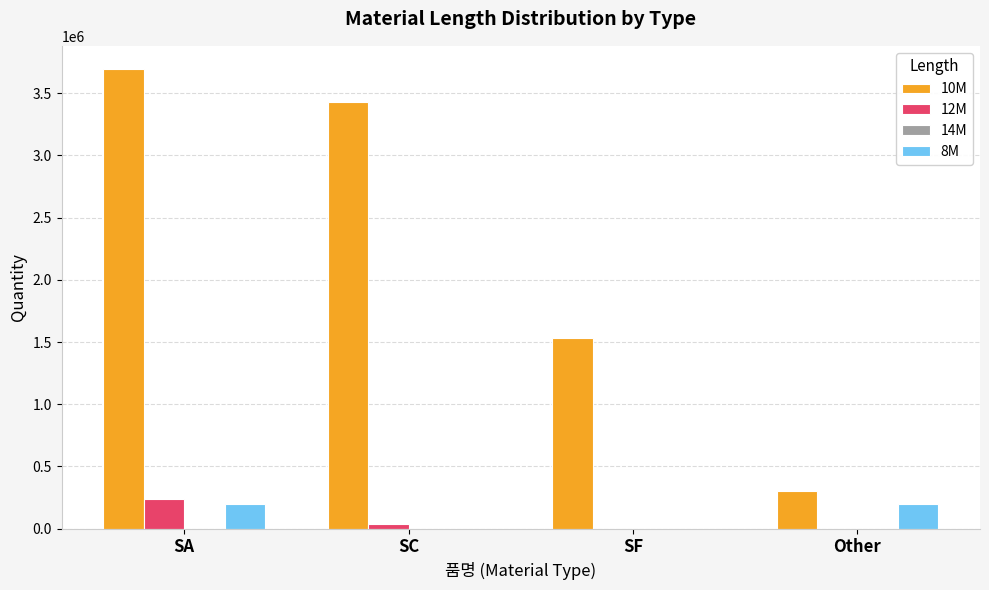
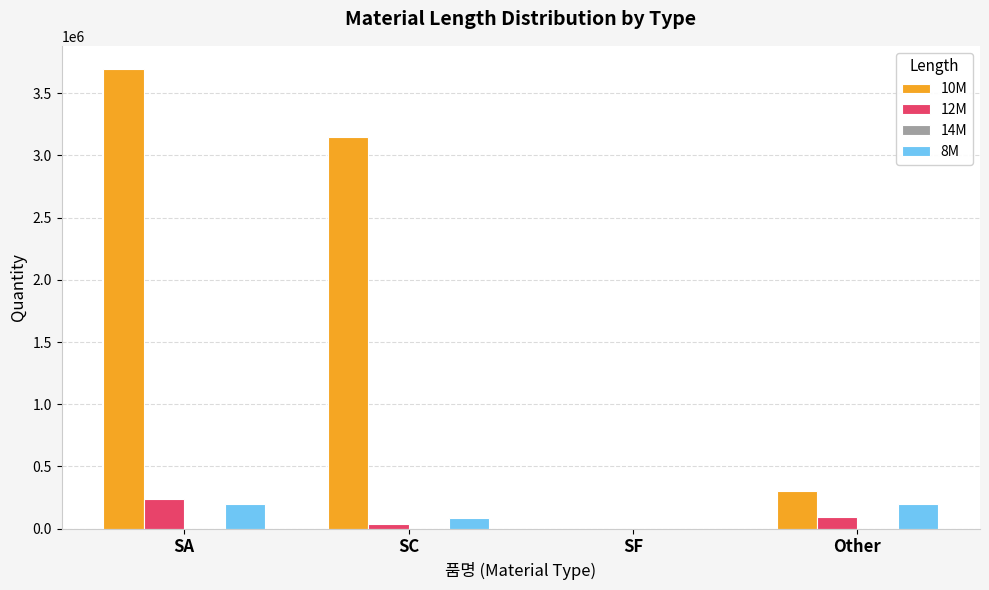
  {
    "10M": {
      "SA": 3700000,
-     "SC": 3430000,
-     "SF": 1540000,
+     "SC": 3150000,
+     "SF": 0,
      "Other": 300000
    },
    "12M": {
      "SA": 240000,
      "SC": 40000,
      "SF": 0,
-     "Other": 0
+     "Other": 90000
    },
    "14M": {
      "SA": 0,
      "SC": 0,
      "SF": 0,
      "Other": 0
    },
    "8M": {
      "SA": 200000,
-     "SC": 0,
+     "SC": 80000,
      "SF": 0,
      "Other": 200000
    }
  }
